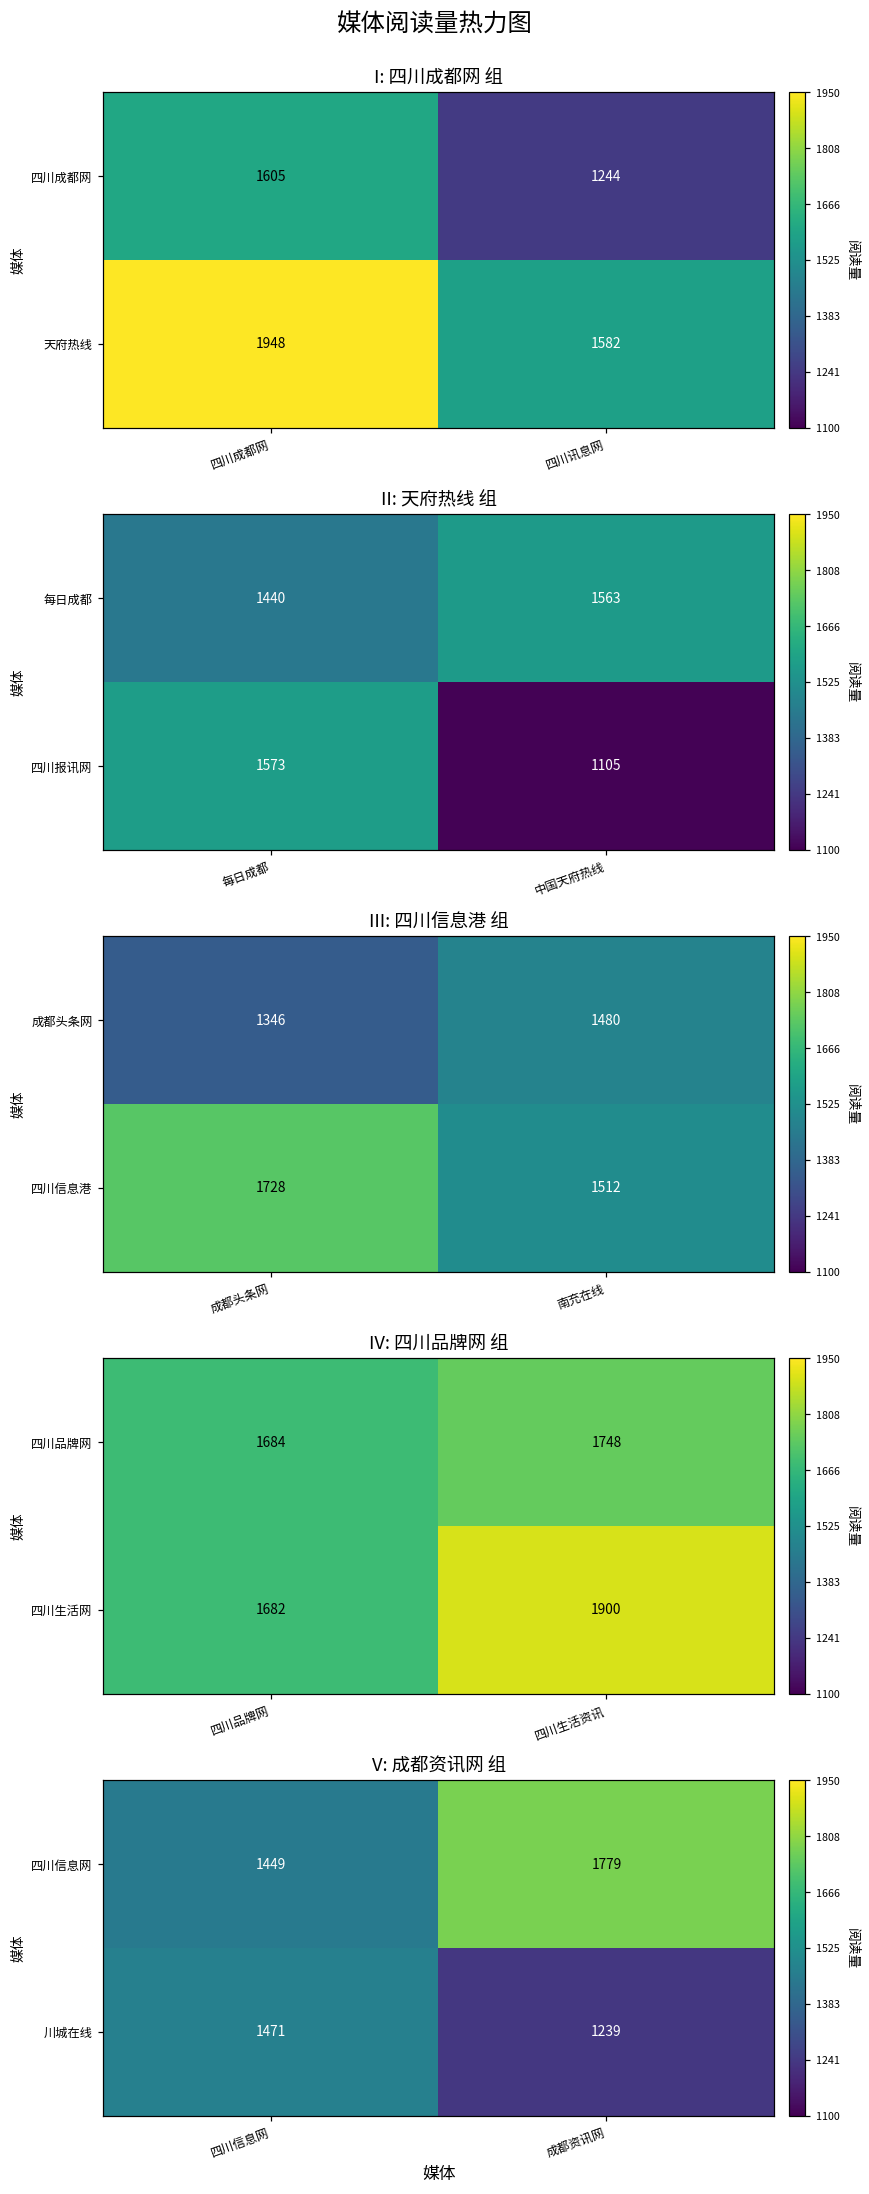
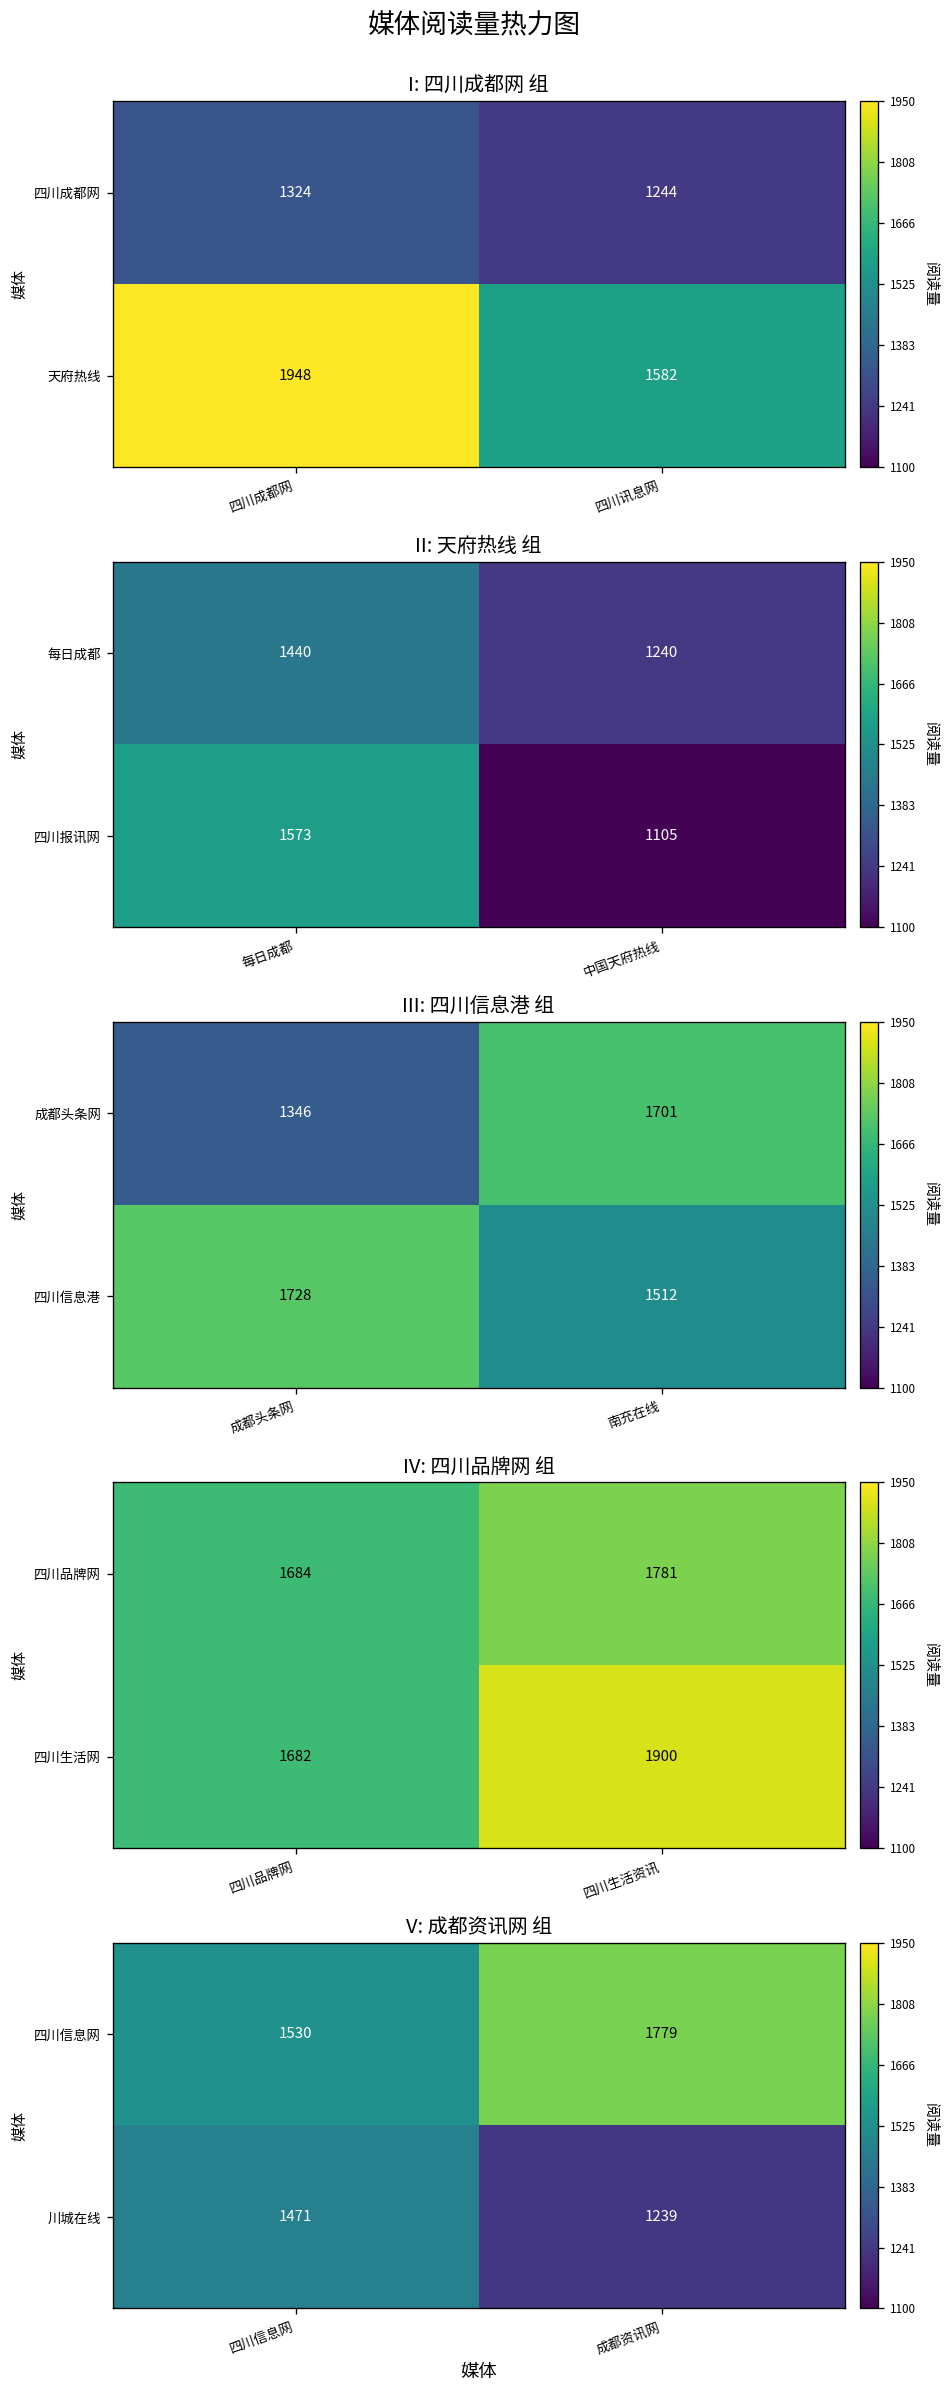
  {
    "I: 四川成都网 组": {
      "四川成都网": {
-       "四川成都网": 1605,
+       "四川成都网": 1324,
        "四川讯息网": 1244
      },
      "天府热线": {
        "四川成都网": 1948,
        "四川讯息网": 1582
      }
    },
    "II: 天府热线 组": {
      "每日成都": {
        "每日成都": 1440,
-       "中国天府热线": 1563
+       "中国天府热线": 1240
      },
      "四川报讯网": {
        "每日成都": 1573,
        "中国天府热线": 1105
      }
    },
    "III: 四川信息港 组": {
      "成都头条网": {
        "成都头条网": 1346,
-       "南充在线": 1480
+       "南充在线": 1701
      },
      "四川信息港": {
        "成都头条网": 1728,
        "南充在线": 1512
      }
    },
    "IV: 四川品牌网 组": {
      "四川品牌网": {
        "四川品牌网": 1684,
-       "四川生活资讯": 1748
+       "四川生活资讯": 1781
      },
      "四川生活网": {
        "四川品牌网": 1682,
        "四川生活资讯": 1900
      }
    },
    "V: 成都资讯网 组": {
      "四川信息网": {
-       "四川信息网": 1449,
+       "四川信息网": 1530,
        "成都资讯网": 1779
      },
      "川城在线": {
        "四川信息网": 1471,
        "成都资讯网": 1239
      }
    }
  }
